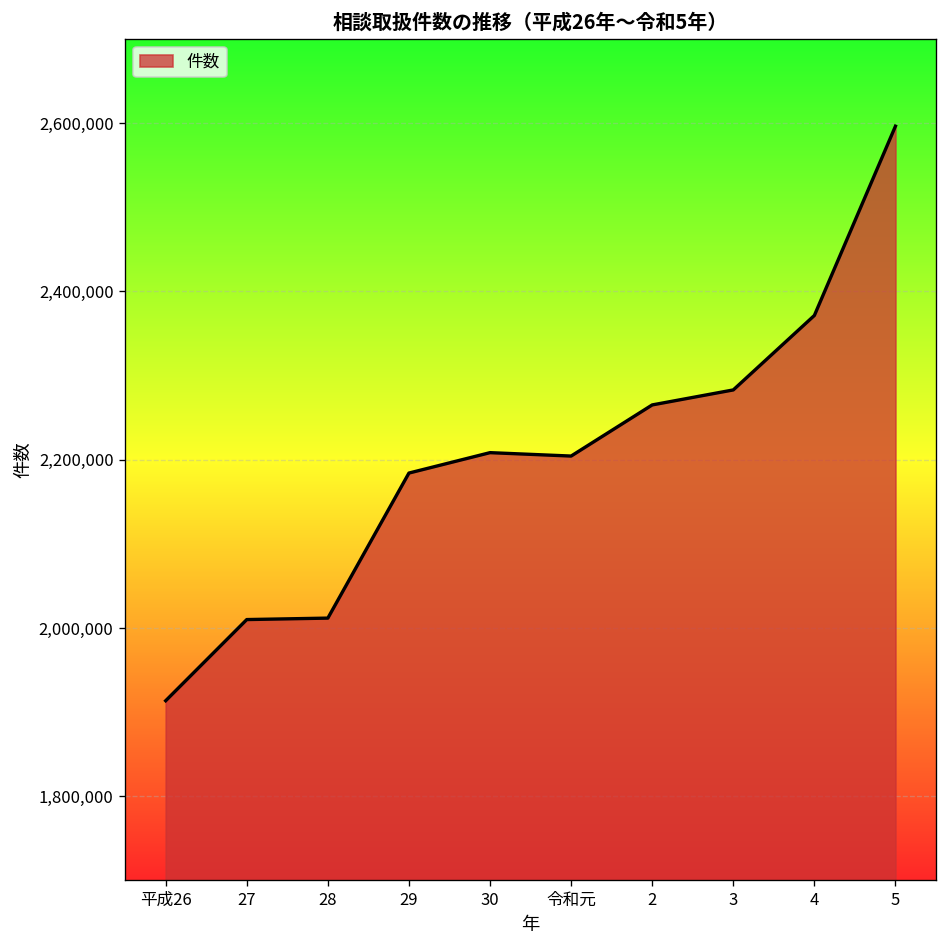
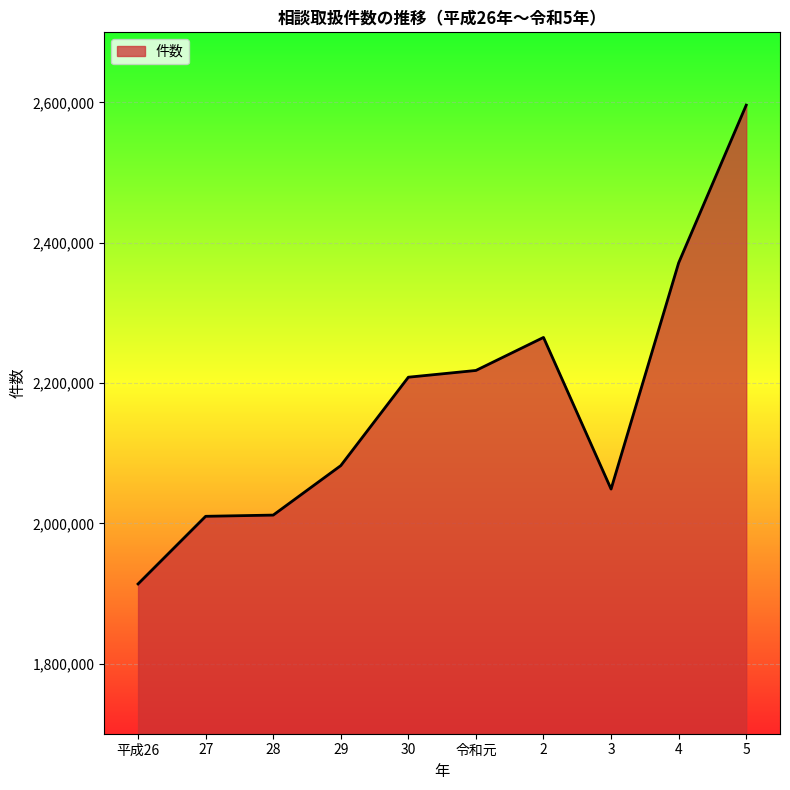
  {
    "平成26": "1,910,000",
    "27": "2,010,000",
    "28": "2,010,000",
-   "29": "2,180,000",
+   "29": "2,080,000",
    "30": "2,210,000",
-   "令和元": "2,200,000",
+   "令和元": "2,220,000",
    "2": "2,270,000",
-   "3": "2,280,000",
+   "3": "2,050,000",
    "4": "2,370,000",
    "5": "2,600,000"
  }
